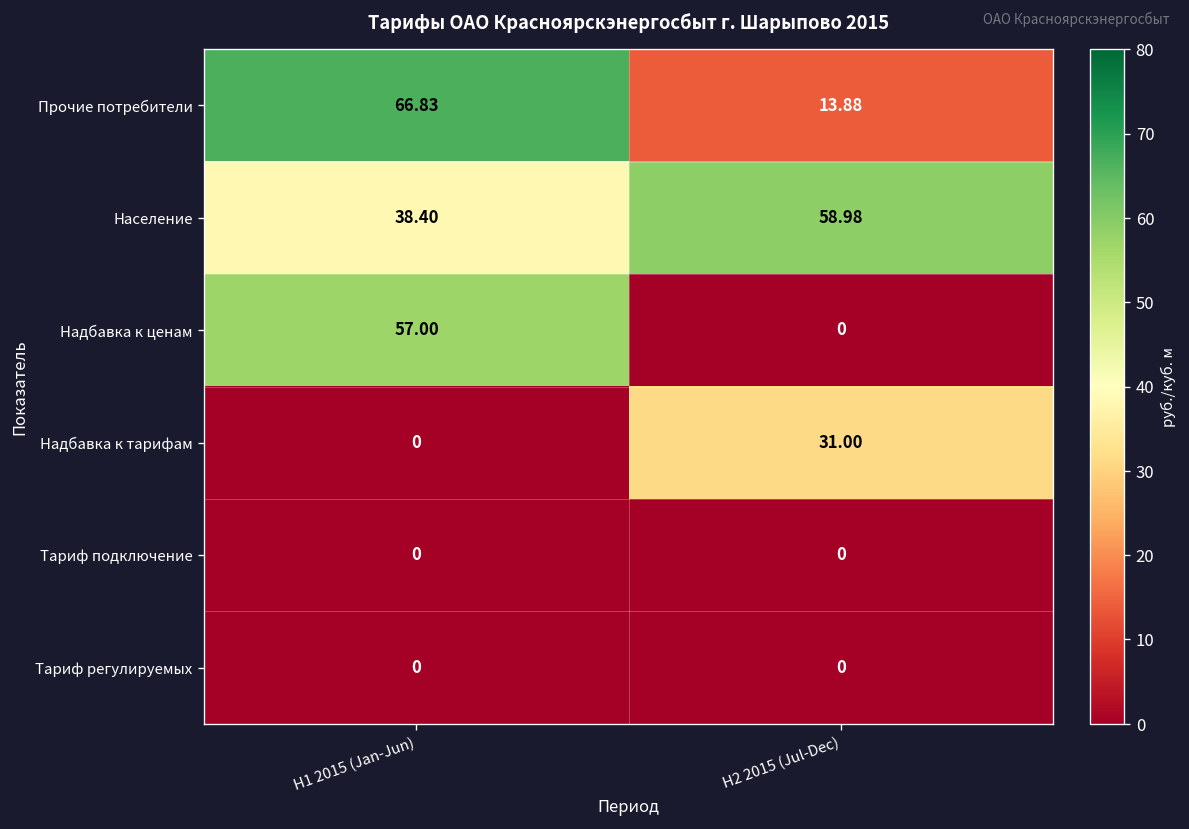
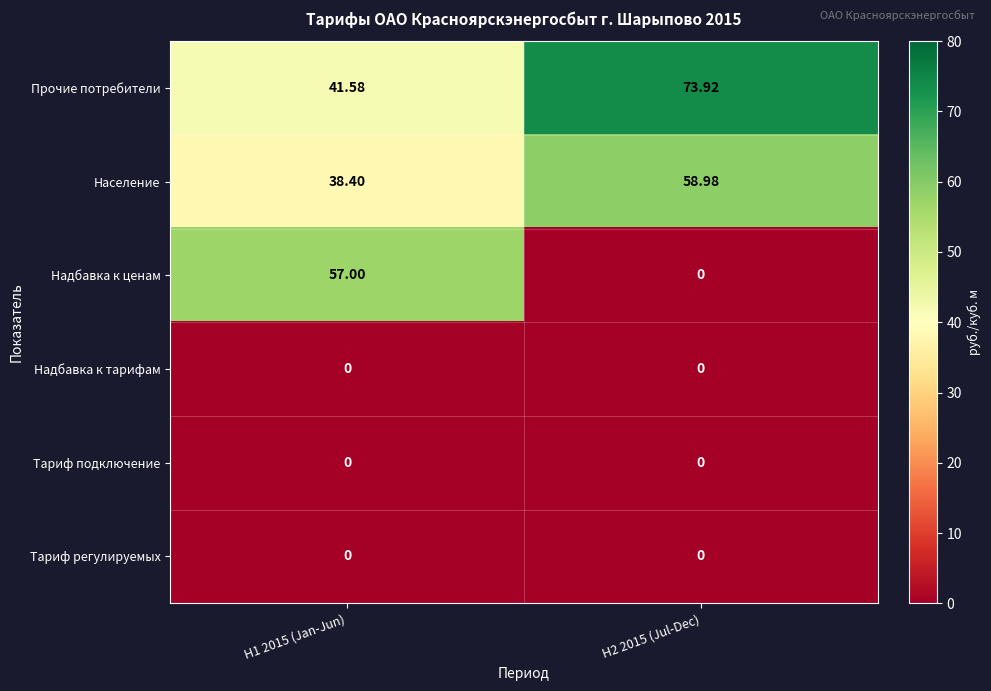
  {
    "Прочие потребители": {
-     "H1 2015 (Jan-Jun)": 66.83,
-     "H2 2015 (Jul-Dec)": 13.88
+     "H1 2015 (Jan-Jun)": 41.58,
+     "H2 2015 (Jul-Dec)": 73.92
    },
    "Население": {
      "H1 2015 (Jan-Jun)": 38.40,
      "H2 2015 (Jul-Dec)": 58.98
    },
    "Надбавка к ценам": {
      "H1 2015 (Jan-Jun)": 57.00,
      "H2 2015 (Jul-Dec)": 0
    },
    "Надбавка к тарифам": {
      "H1 2015 (Jan-Jun)": 0,
-     "H2 2015 (Jul-Dec)": 31.00
+     "H2 2015 (Jul-Dec)": 0
    },
    "Тариф подключение": {
      "H1 2015 (Jan-Jun)": 0,
      "H2 2015 (Jul-Dec)": 0
    },
    "Тариф регулируемых": {
      "H1 2015 (Jan-Jun)": 0,
      "H2 2015 (Jul-Dec)": 0
    }
  }
